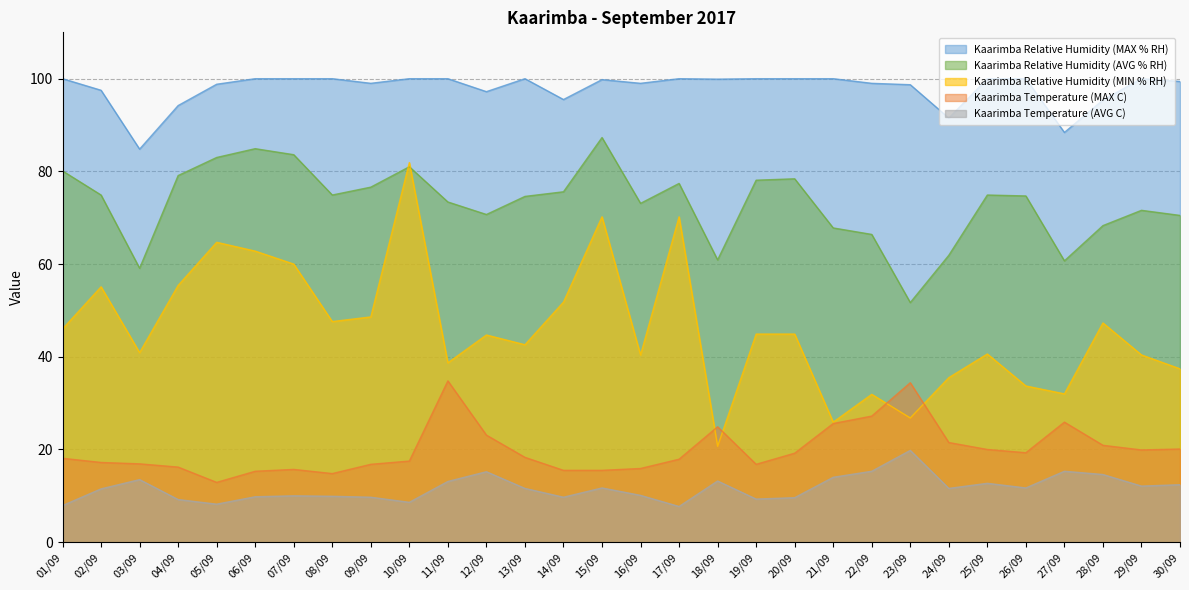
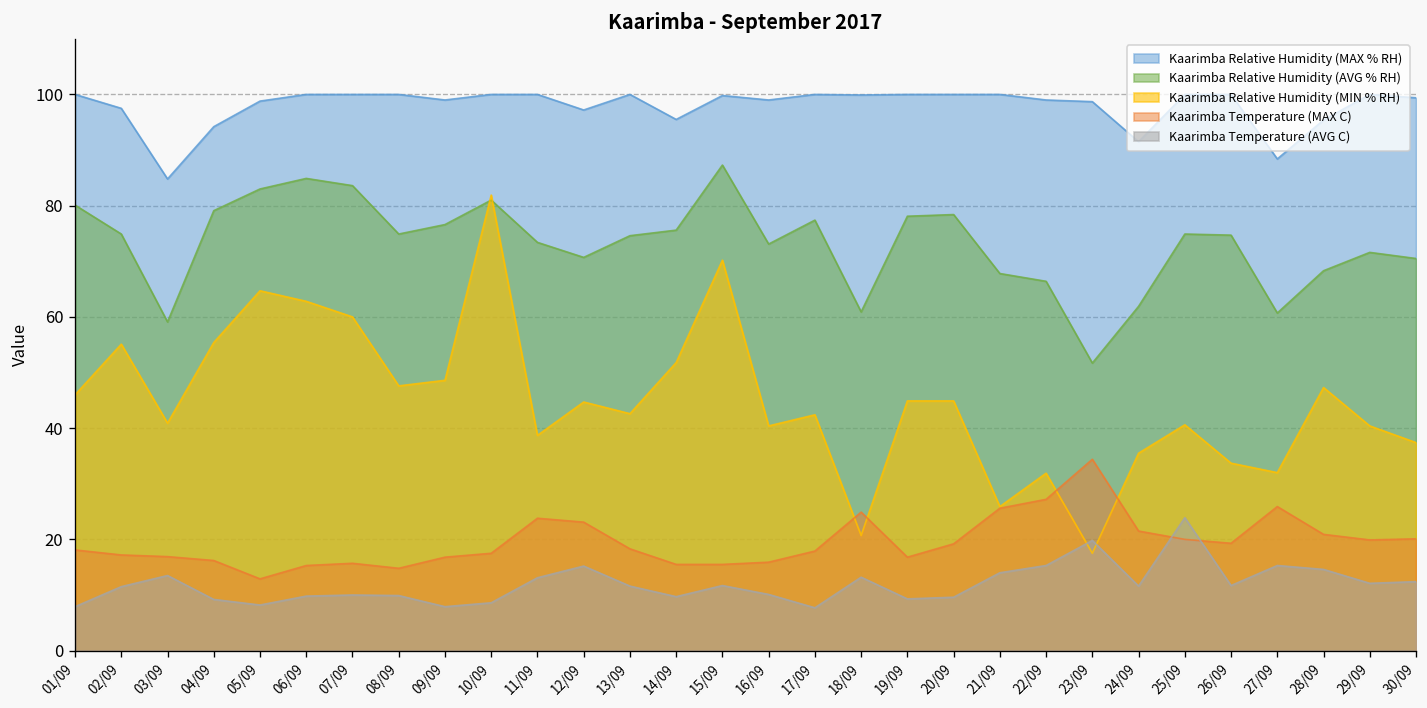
  {
    "Kaarimba Relative Humidity (MAX % RH)": {
      "01/09": 100,
      "02/09": 98,
      "03/09": 85,
      "04/09": 94,
      "05/09": 99,
      "06/09": 100,
      "07/09": 100,
      "08/09": 100,
      "09/09": 99,
      "10/09": 100,
      "11/09": 100,
      "12/09": 97,
      "13/09": 100,
      "14/09": 96,
      "15/09": 100,
      "16/09": 99,
      "17/09": 100,
      "18/09": 100,
      "19/09": 100,
      "20/09": 100,
      "21/09": 100,
      "22/09": 99,
      "23/09": 99,
      "27/09": 88,
      "30/09": 99
    },
    "Kaarimba Relative Humidity (AVG % RH)": {
      "01/09": 80,
      "02/09": 75,
      "03/09": 59,
      "04/09": 79,
      "05/09": 83,
      "06/09": 85,
      "07/09": 84,
      "08/09": 75,
      "09/09": 77,
      "10/09": 81,
      "11/09": 73,
      "12/09": 71,
      "13/09": 75,
      "14/09": 76,
      "15/09": 87,
      "16/09": 73,
      "17/09": 77,
      "18/09": 61,
      "19/09": 78,
      "20/09": 78,
      "21/09": 68,
      "22/09": 66,
      "23/09": 52,
      "24/09": 62,
      "25/09": 75,
      "26/09": 75,
      "27/09": 61,
      "28/09": 68,
      "29/09": 72,
      "30/09": 71
    },
    "Kaarimba Relative Humidity (MIN % RH)": {
      "01/09": 46,
      "02/09": 55,
      "03/09": 41,
      "04/09": 55,
      "05/09": 65,
      "06/09": 63,
      "07/09": 60,
      "08/09": 48,
      "09/09": 49,
      "10/09": 82,
      "11/09": 39,
      "12/09": 45,
      "13/09": 43,
      "14/09": 52,
      "15/09": 70,
      "16/09": 40,
-     "17/09": 70,
+     "17/09": 42,
      "18/09": 21,
      "19/09": 45,
      "20/09": 45,
      "22/09": 32,
-     "23/09": 27,
+     "23/09": 18,
      "24/09": 36,
      "25/09": 41,
      "26/09": 34,
      "27/09": 32,
      "28/09": 47,
      "29/09": 40,
      "30/09": 37
    },
    "Kaarimba Temperature (MAX C)": {
      "01/09": 18,
      "02/09": 17,
      "03/09": 17,
      "04/09": 16,
      "05/09": 13,
      "06/09": 15,
      "07/09": 16,
      "08/09": 15,
      "09/09": 17,
      "10/09": 18,
-     "11/09": 35,
+     "11/09": 24,
      "12/09": 23,
      "13/09": 18,
      "14/09": 16,
      "15/09": 16,
      "16/09": 16,
      "17/09": 18,
      "18/09": 25,
      "19/09": 17,
      "20/09": 19,
      "22/09": 27,
      "23/09": 34,
      "24/09": 22,
      "25/09": 20,
      "26/09": 19,
      "27/09": 26,
      "28/09": 21,
      "29/09": 20,
      "30/09": 20
    },
    "Kaarimba Temperature (AVG C)": {
      "01/09": 8,
      "02/09": 12,
      "03/09": 14,
      "04/09": 9,
      "05/09": 8,
      "06/09": 10,
      "07/09": 10,
      "08/09": 10,
-     "09/09": 10,
+     "09/09": 8,
      "10/09": 9,
      "11/09": 13,
      "12/09": 15,
      "13/09": 12,
      "14/09": 10,
      "15/09": 12,
      "16/09": 10,
      "17/09": 8,
      "18/09": 13,
      "19/09": 9,
      "20/09": 10,
      "21/09": 14,
      "22/09": 15,
      "23/09": 20,
      "24/09": 12,
-     "25/09": 13,
+     "25/09": 24,
      "26/09": 12,
      "27/09": 15,
      "28/09": 15,
      "29/09": 12,
      "30/09": 12
    }
  }
